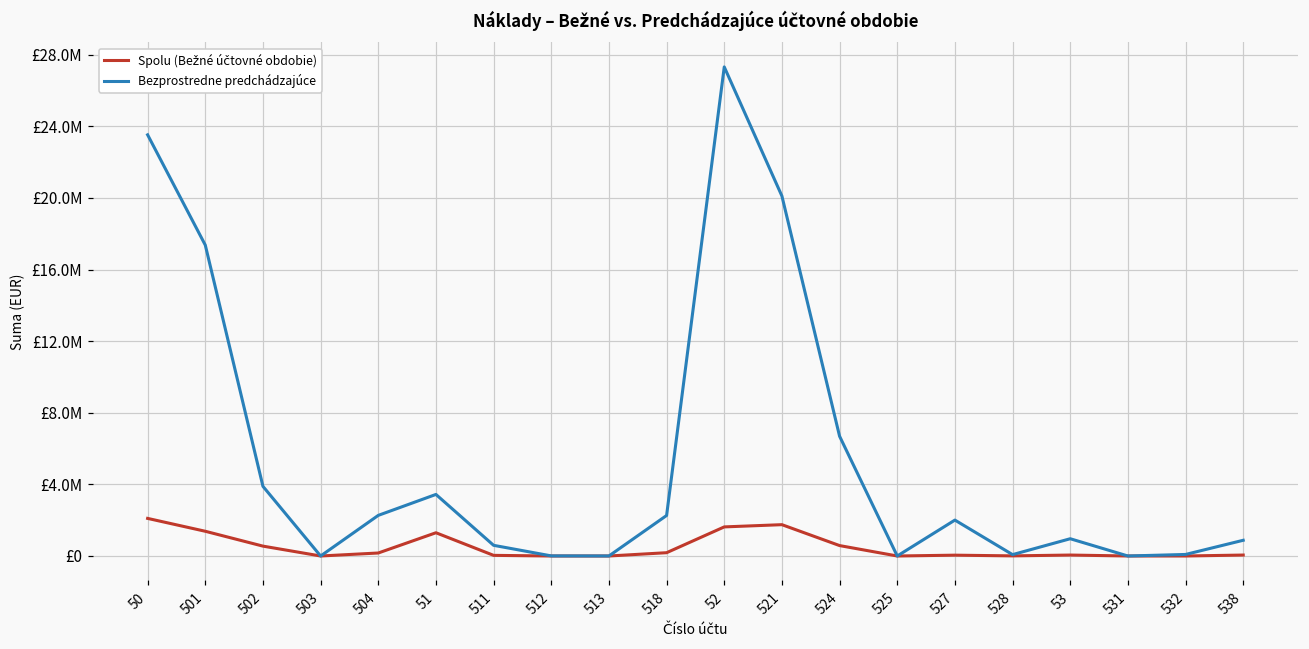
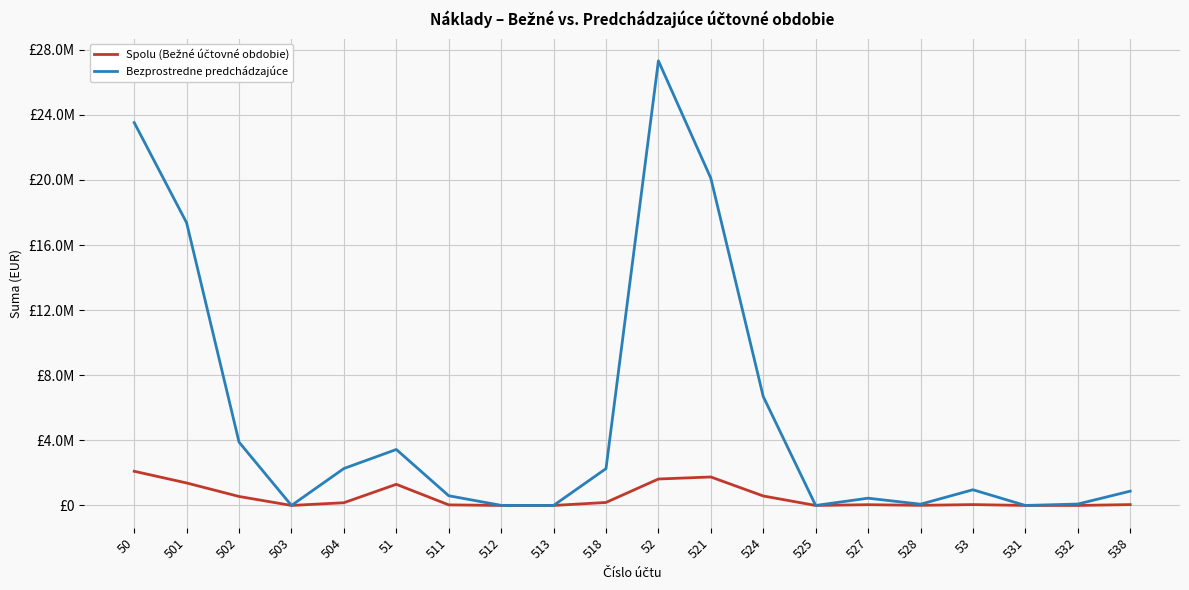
  {
    "Spolu (Bežné účtovné obdobie)": {
      "50": "£2100000",
      "501": "£1400000",
      "502": "£600000",
      "504": "£200000",
      "51": "£1300000",
      "511": "£0",
      "518": "£200000",
      "52": "£1600000",
      "521": "£1700000",
      "524": "£600000",
      "527": "£0",
      "53": "£100000",
      "538": "£100000"
    },
    "Bezprostredne predchádzajúce": {
      "50": "£23500000",
      "501": "£17400000",
      "502": "£3900000",
      "504": "£2300000",
      "51": "£3400000",
      "511": "£600000",
      "518": "£2300000",
      "52": "£27300000",
      "521": "£20100000",
      "524": "£6700000",
-     "527": "£2000000",
+     "527": "£400000",
      "53": "£1000000",
      "538": "£900000"
    }
  }
